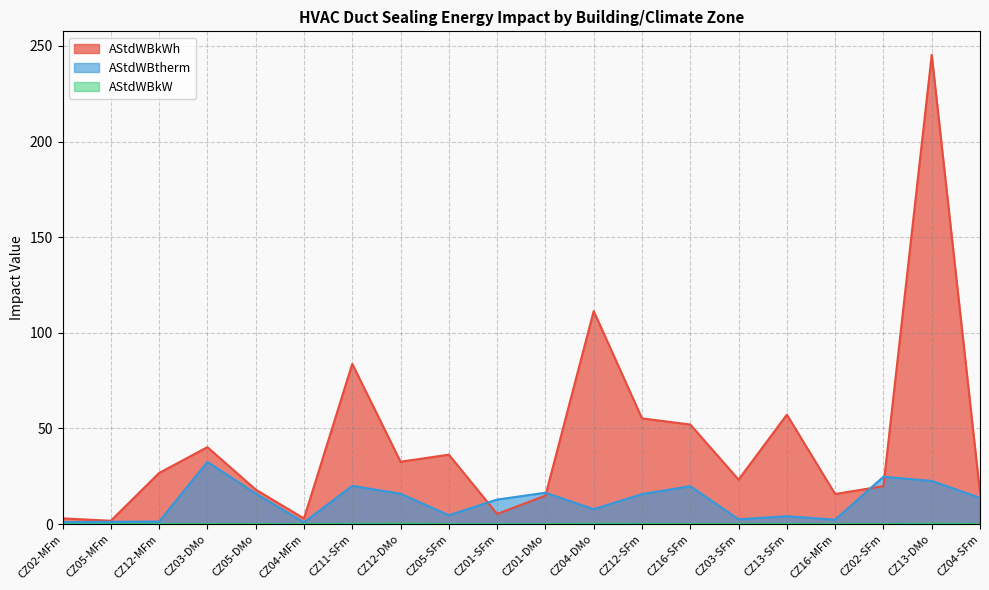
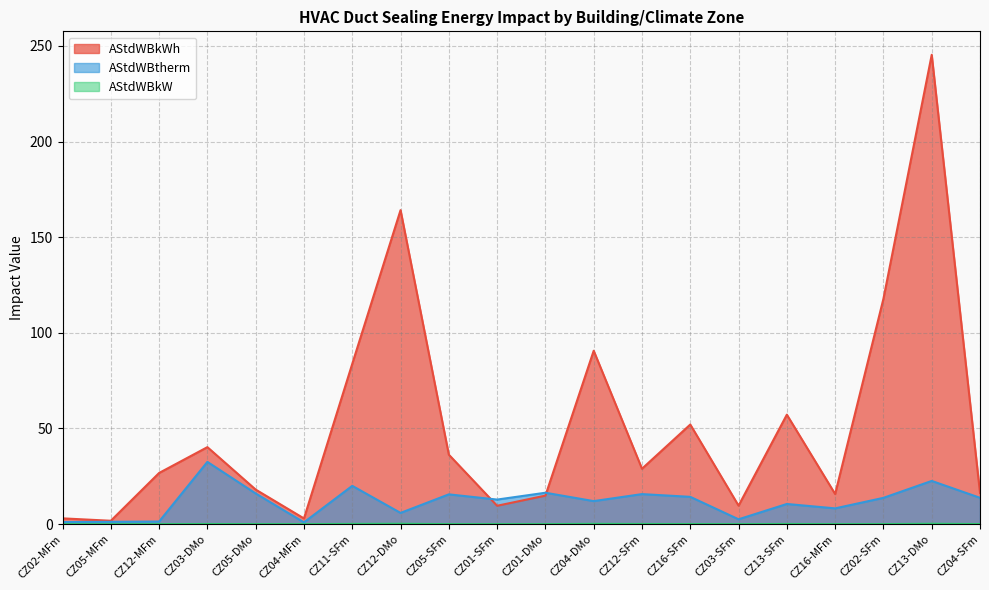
  {
    "AStdWBkWh": {
      "CZ02-MFm": 3,
      "CZ12-MFm": 27,
      "CZ03-DMo": 40,
      "CZ05-DMo": 18,
      "CZ04-MFm": 3,
      "CZ11-SFm": 84,
-     "CZ12-DMo": 33,
+     "CZ12-DMo": 164,
      "CZ05-SFm": 36,
-     "CZ01-SFm": 5,
+     "CZ01-SFm": 10,
      "CZ01-DMo": 15,
-     "CZ04-DMo": 111,
-     "CZ12-SFm": 55,
+     "CZ04-DMo": 91,
+     "CZ12-SFm": 29,
      "CZ16-SFm": 52,
-     "CZ03-SFm": 23,
+     "CZ03-SFm": 10,
      "CZ13-SFm": 57,
      "CZ16-MFm": 16,
-     "CZ02-SFm": 20,
+     "CZ02-SFm": 118,
      "CZ13-DMo": 245,
      "CZ04-SFm": 16
    },
    "AStdWBtherm": {
      "CZ12-MFm": 1,
      "CZ03-DMo": 33,
      "CZ05-DMo": 16,
      "CZ11-SFm": 20,
-     "CZ12-DMo": 16,
-     "CZ05-SFm": 5,
+     "CZ12-DMo": 6,
+     "CZ05-SFm": 16,
      "CZ01-SFm": 13,
      "CZ01-DMo": 16,
-     "CZ04-DMo": 8,
+     "CZ04-DMo": 12,
      "CZ12-SFm": 16,
-     "CZ16-SFm": 20,
+     "CZ16-SFm": 14,
      "CZ03-SFm": 3,
-     "CZ13-SFm": 4,
-     "CZ16-MFm": 2,
-     "CZ02-SFm": 25,
+     "CZ13-SFm": 11,
+     "CZ16-MFm": 8,
+     "CZ02-SFm": 14,
      "CZ13-DMo": 23,
      "CZ04-SFm": 14
    },
    "AStdWBkW": {
      "CZ12-MFm": 0,
      "CZ03-DMo": 0,
      "CZ05-DMo": 0,
      "CZ11-SFm": 0,
      "CZ12-DMo": 0,
      "CZ05-SFm": 0,
      "CZ01-SFm": 0,
      "CZ01-DMo": 0,
      "CZ04-DMo": 0,
      "CZ12-SFm": 0,
      "CZ16-SFm": 0,
      "CZ03-SFm": 0,
      "CZ13-SFm": 0,
      "CZ16-MFm": 0,
      "CZ02-SFm": 0,
      "CZ13-DMo": 0,
      "CZ04-SFm": 0
    }
  }
